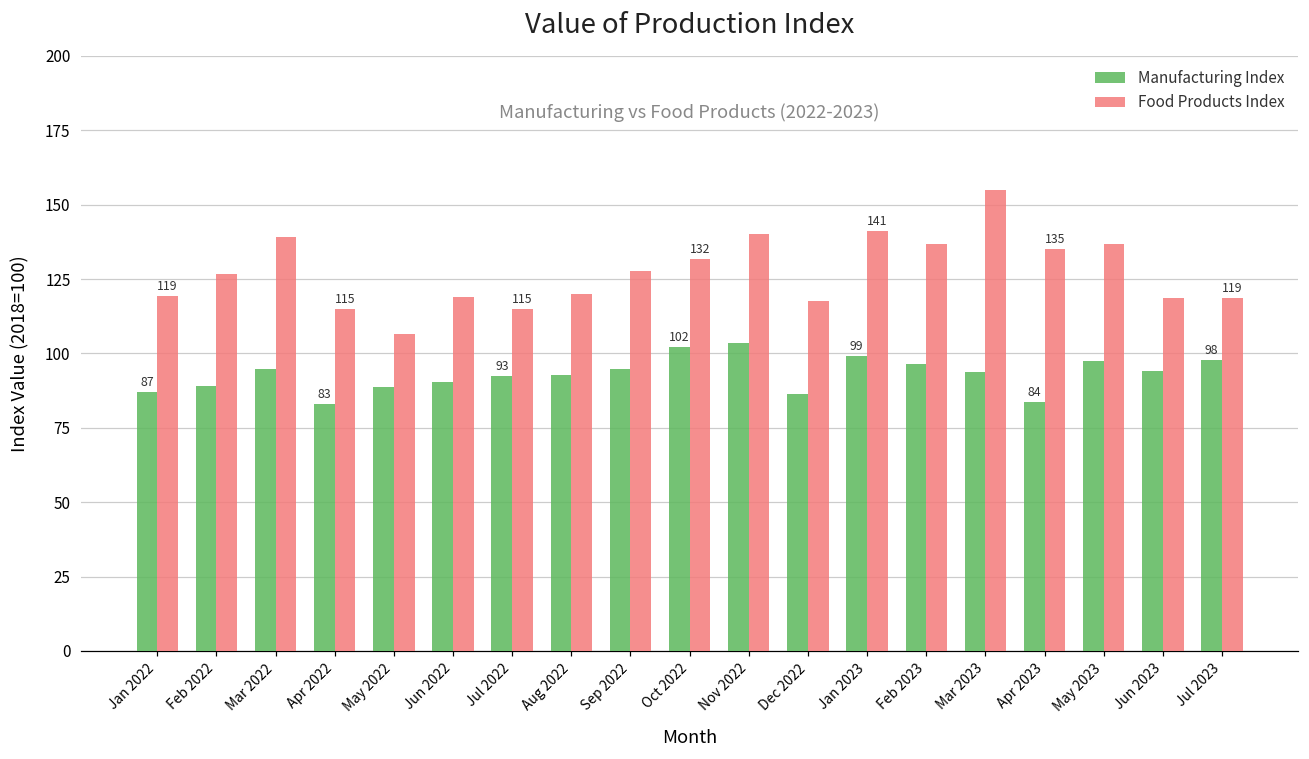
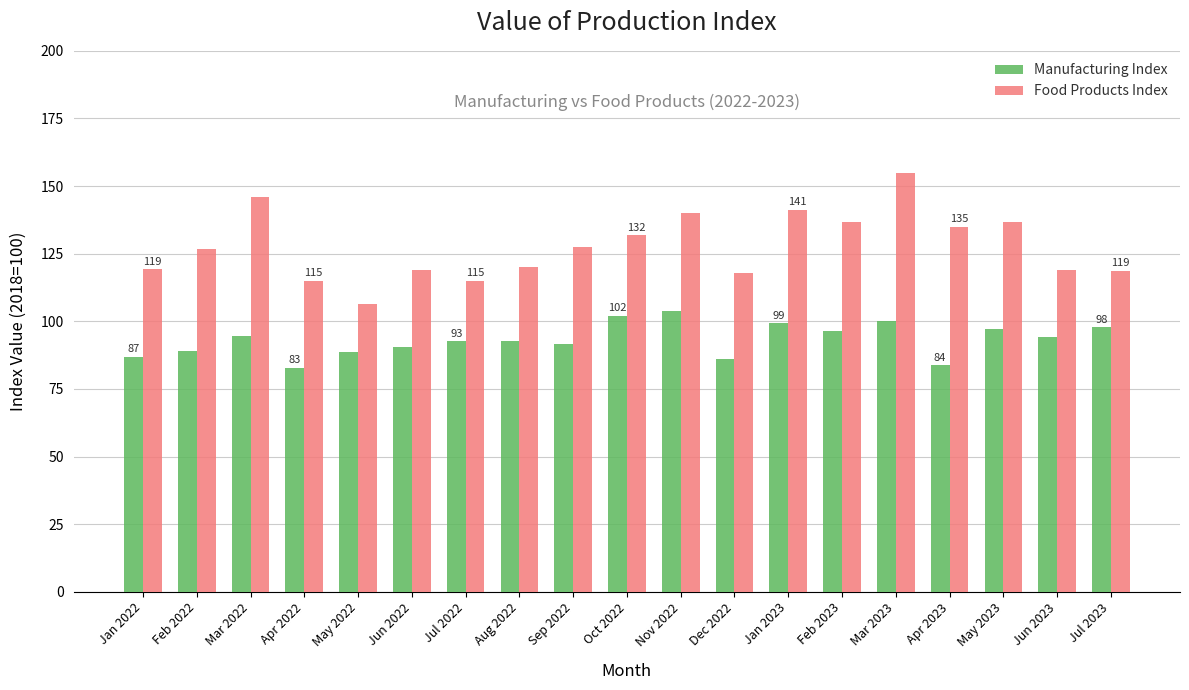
  {
    "Manufacturing Index": {
      "Feb 2022": 89,
      "Mar 2022": 95,
      "May 2022": 89,
      "Jun 2022": 90,
      "Aug 2022": 93,
-     "Sep 2022": 95,
+     "Sep 2022": 91,
      "Nov 2022": 104,
      "Dec 2022": 86,
      "Feb 2023": 96,
-     "Mar 2023": 94,
+     "Mar 2023": 100,
      "May 2023": 97,
      "Jun 2023": 94
    },
    "Food Products Index": {
      "Feb 2022": 127,
-     "Mar 2022": 139,
+     "Mar 2022": 146,
      "May 2022": 106,
      "Jun 2022": 119,
      "Aug 2022": 120,
      "Sep 2022": 128,
      "Nov 2022": 140,
      "Dec 2022": 118,
      "Feb 2023": 137,
      "Mar 2023": 155,
      "May 2023": 137,
      "Jun 2023": 119
    }
  }
